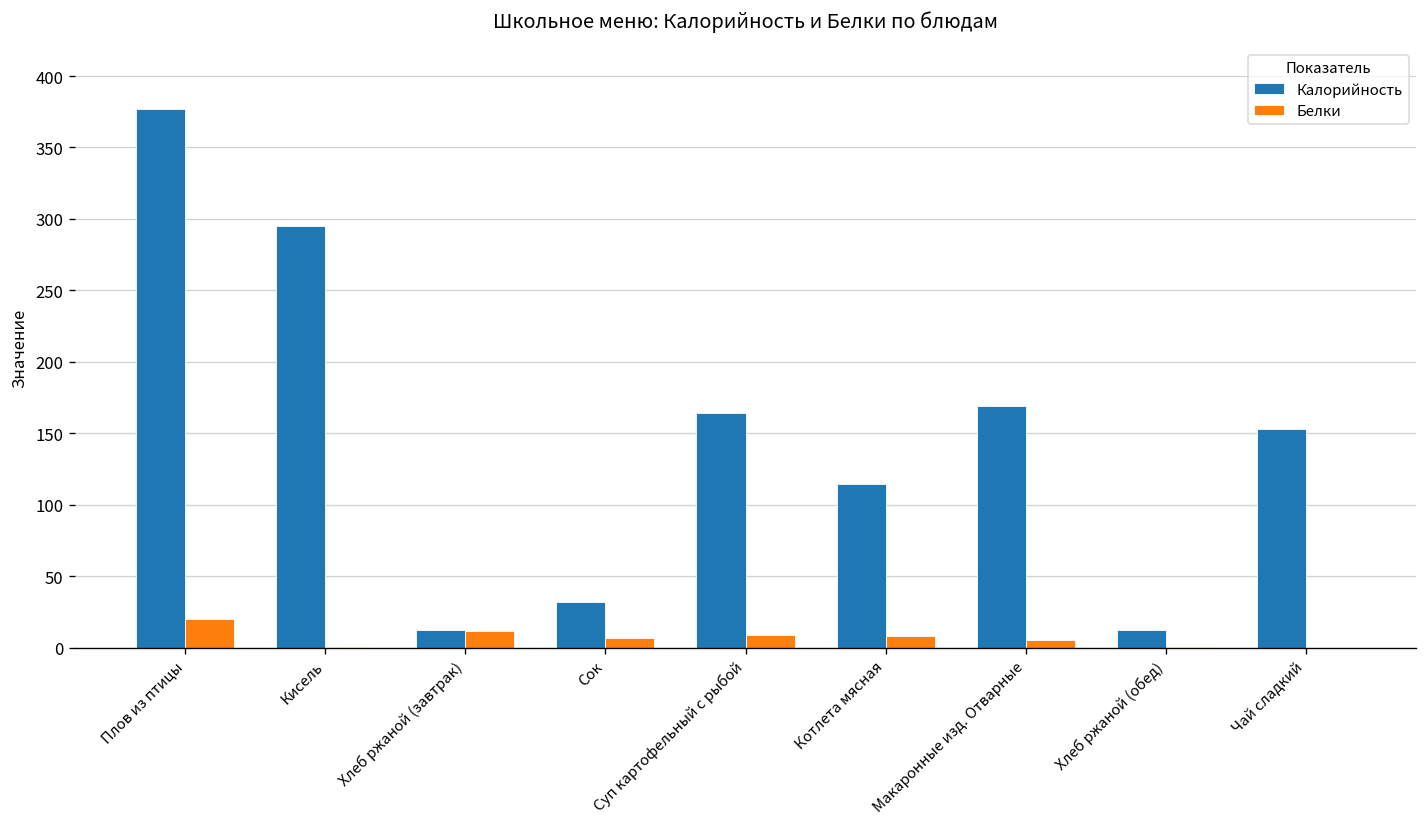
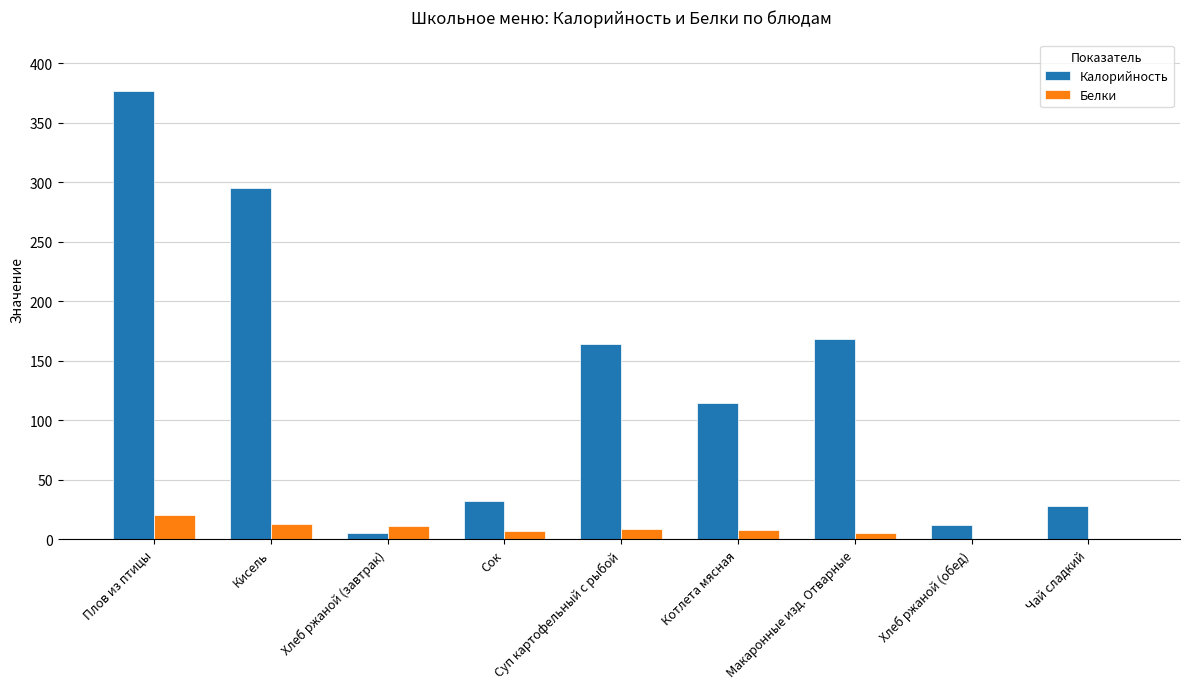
  {
    "Калорийность": {
      "Плов из птицы": 377,
      "Кисель": 295,
-     "Хлеб ржаной (завтрак)": 12,
+     "Хлеб ржаной (завтрак)": 5,
      "Сок": 32,
      "Суп картофельный с рыбой": 164,
      "Котлета мясная": 114,
      "Макаронные изд. Отварные": 169,
      "Хлеб ржаной (обед)": 12,
-     "Чай сладкий": 153
+     "Чай сладкий": 28
    },
    "Белки": {
      "Плов из птицы": 20,
-     "Кисель": 1,
+     "Кисель": 13,
      "Хлеб ржаной (завтрак)": 12,
      "Сок": 7,
      "Суп картофельный с рыбой": 9,
      "Котлета мясная": 8,
      "Макаронные изд. Отварные": 6
    }
  }
